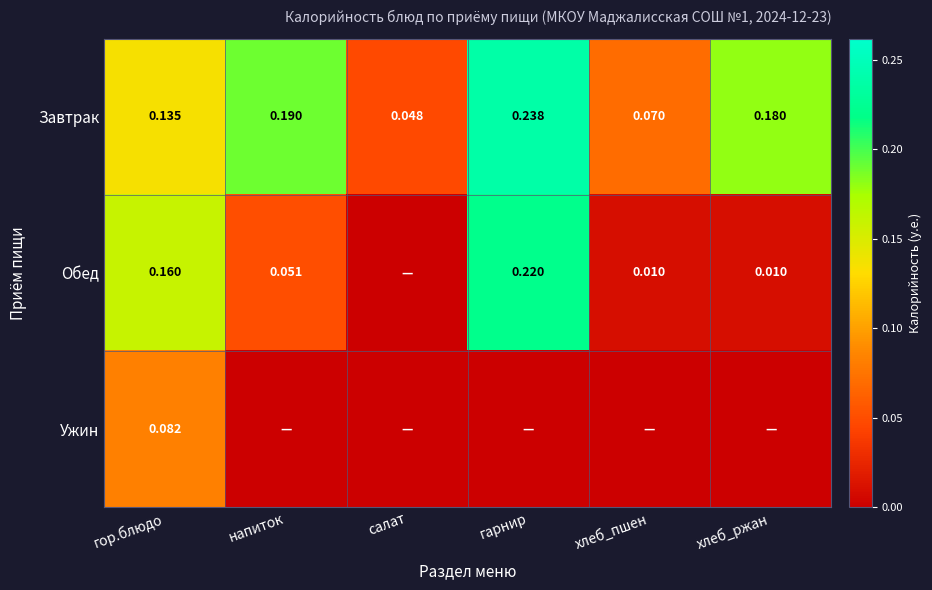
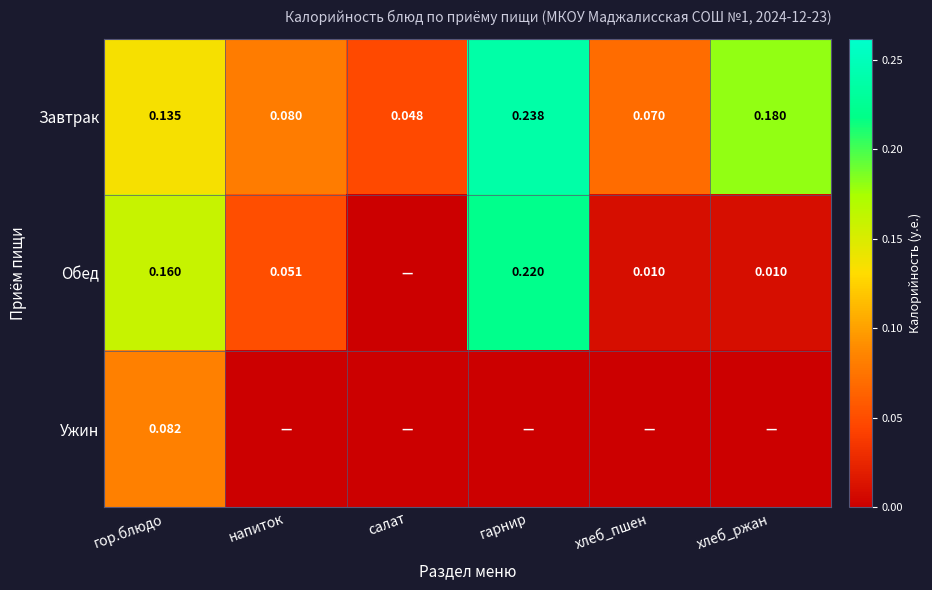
  {
    "Завтрак": {
      "гор.блюдо": 0.135,
-     "напиток": 0.190,
+     "напиток": 0.080,
      "салат": 0.048,
      "гарнир": 0.238,
      "хлеб_пшен": 0.070,
      "хлеб_ржан": 0.180
    },
    "Обед": {
      "гор.блюдо": 0.160,
      "напиток": 0.051,
      "гарнир": 0.220,
      "хлеб_пшен": 0.010,
      "хлеб_ржан": 0.010
    },
    "Ужин": {
      "гор.блюдо": 0.082
    }
  }
